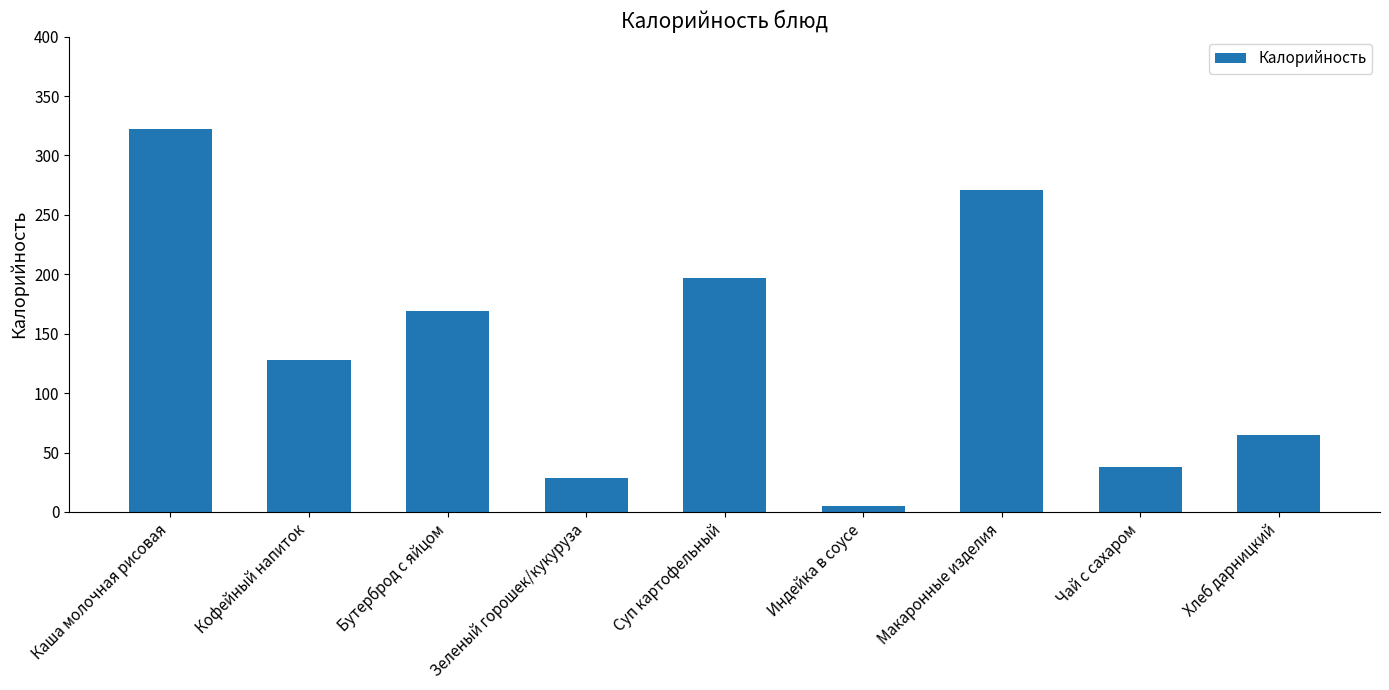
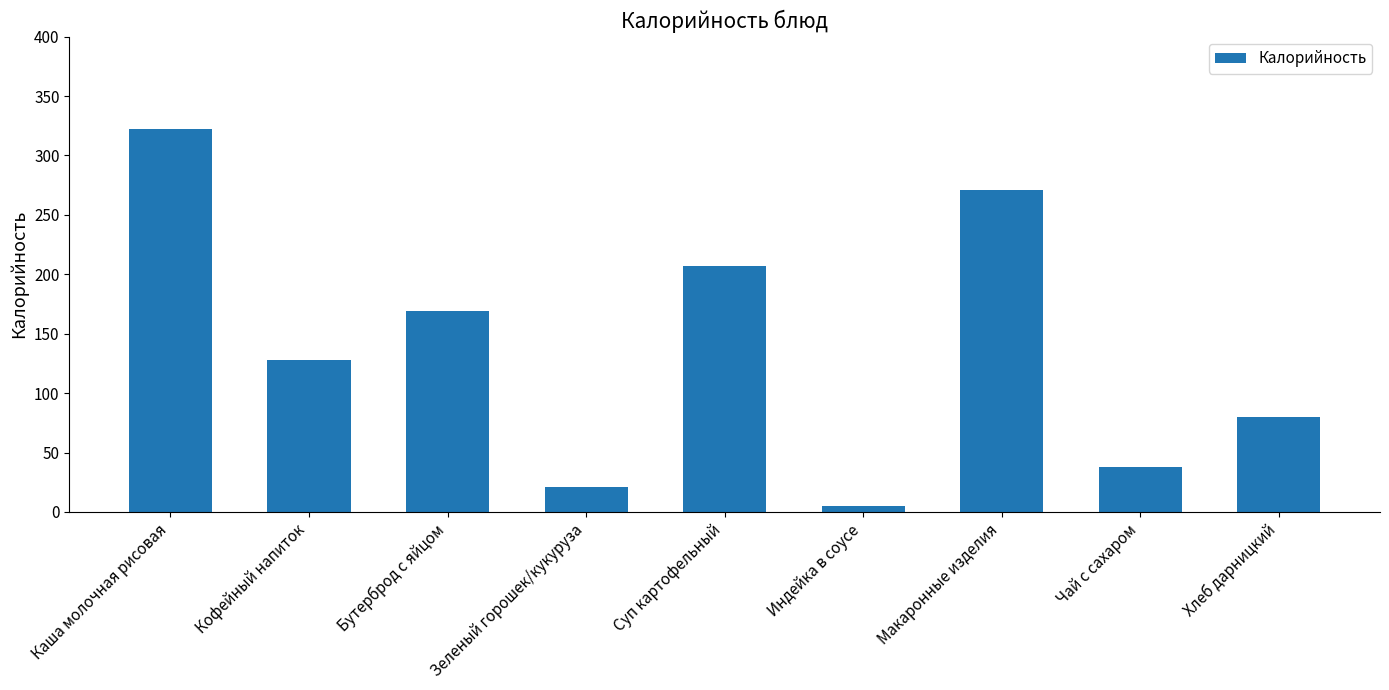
  {
    "Каша молочная рисовая": 322,
    "Кофейный напиток": 128,
    "Бутерброд с яйцом": 169,
-   "Зеленый горошек/кукуруза": 29,
-   "Суп картофельный": 197,
+   "Зеленый горошек/кукуруза": 21,
+   "Суп картофельный": 207,
    "Индейка в соусе": 5,
    "Макаронные изделия": 271,
    "Чай с сахаром": 38,
-   "Хлеб дарницкий": 65
+   "Хлеб дарницкий": 80
  }
